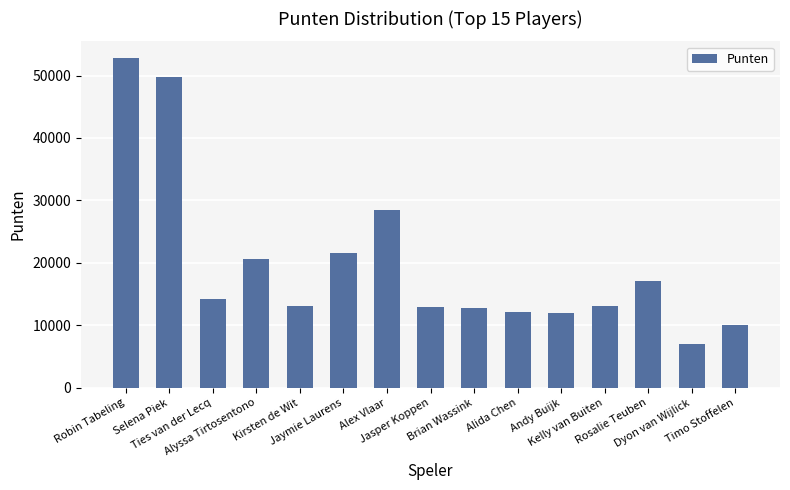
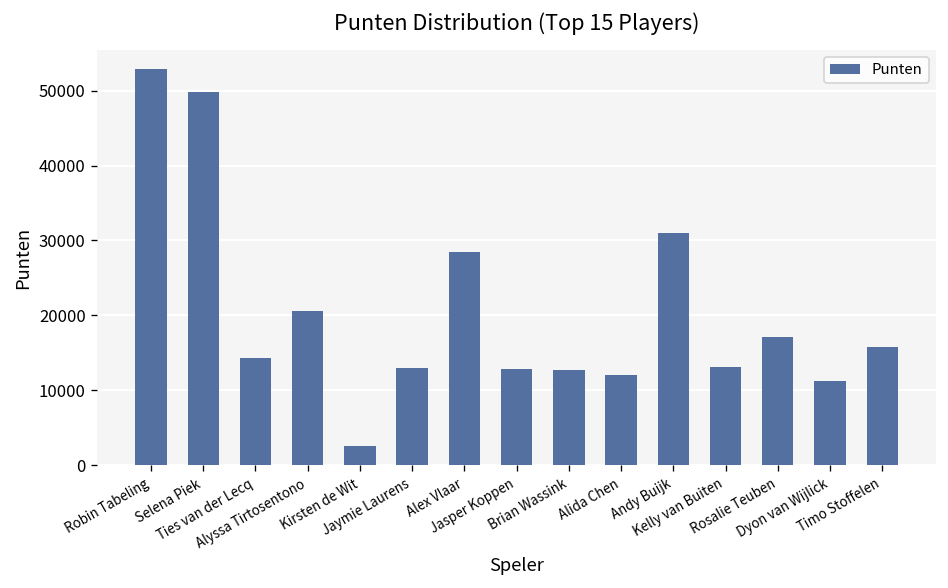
  {
    "Robin Tabeling": 53000,
    "Selena Piek": 50000,
    "Ties van der Lecq": 14000,
    "Alyssa Tirtosentono": 21000,
-   "Kirsten de Wit": 13000,
-   "Jaymie Laurens": 22000,
+   "Kirsten de Wit": 3000,
+   "Jaymie Laurens": 13000,
    "Alex Vlaar": 28000,
    "Jasper Koppen": 13000,
    "Brian Wassink": 13000,
    "Alida Chen": 12000,
-   "Andy Buijk": 12000,
+   "Andy Buijk": 31000,
    "Kelly van Buiten": 13000,
    "Rosalie Teuben": 17000,
-   "Dyon van Wijlick": 7000,
-   "Timo Stoffelen": 10000
+   "Dyon van Wijlick": 11000,
+   "Timo Stoffelen": 16000
  }
